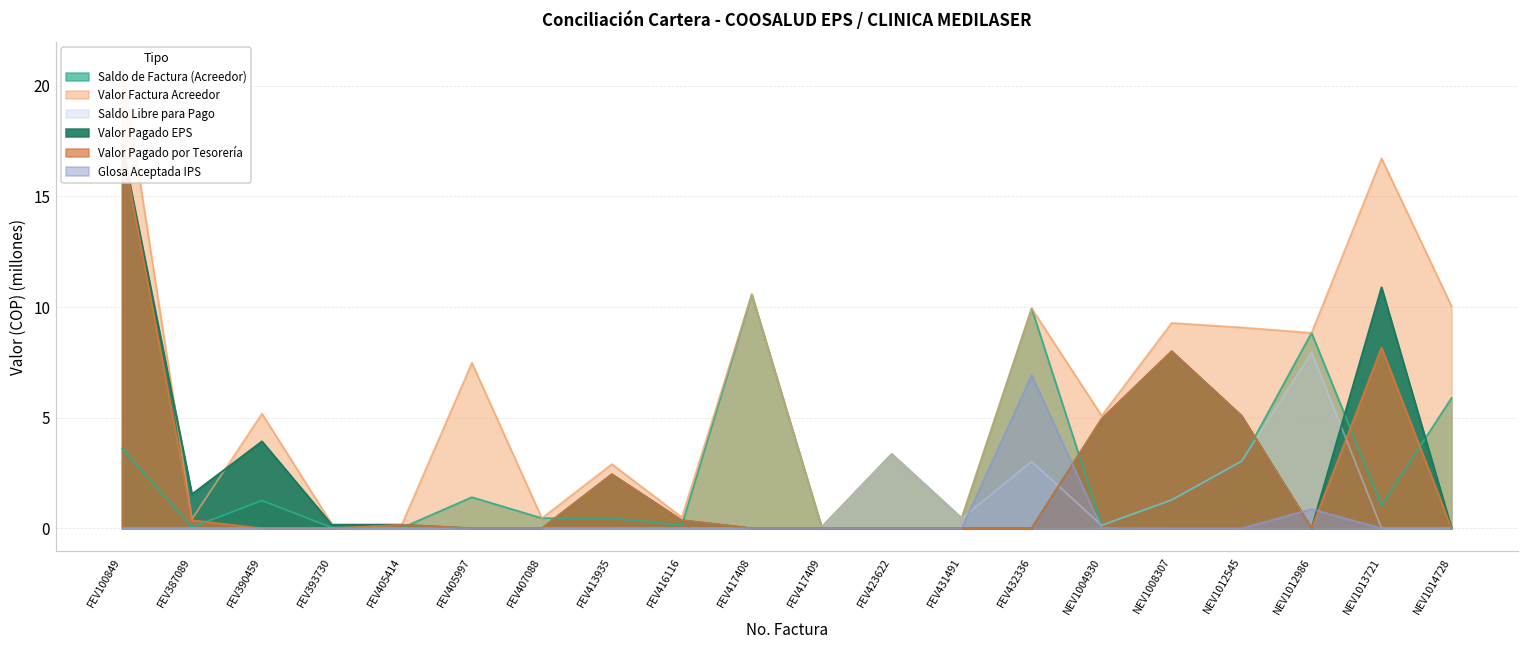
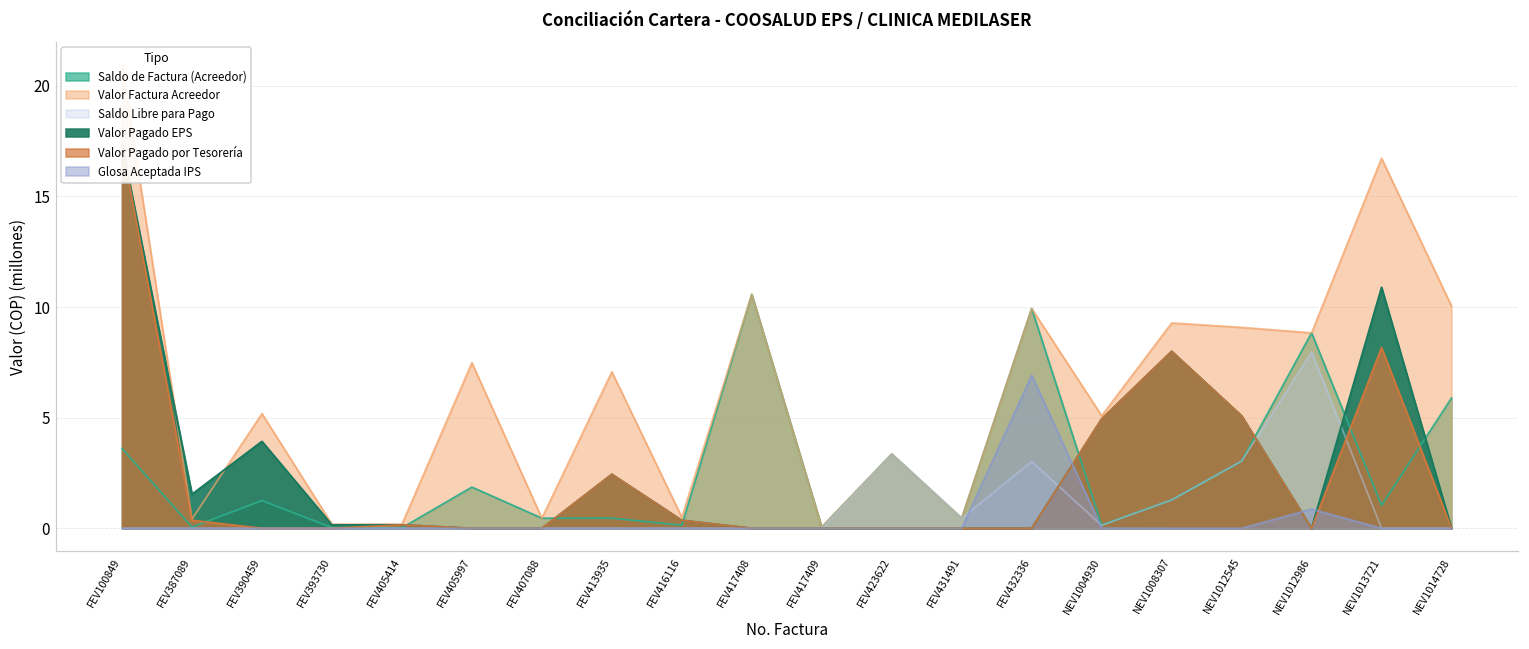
  {
    "Saldo de Factura (Acreedor)": {
      "FEV100849": 3.6,
      "FEV390459": 1.3,
-     "FEV405997": 1.4,
+     "FEV405997": 1.9,
      "FEV413935": 0.5,
      "FEV416116": 0.1,
      "NEV1013721": 1.0,
      "NEV1014728": 5.9
    },
    "Valor Factura Acreedor": {
      "FEV390459": 5.2,
      "FEV405997": 7.5,
-     "FEV413935": 2.9,
+     "FEV413935": 7.1,
      "FEV416116": 0.5,
      "NEV1004930": 5.1,
      "NEV1008307": 9.3,
      "NEV1012545": 9.1,
      "NEV1013721": 16.7,
      "NEV1014728": 10.0
    },
    "Saldo Libre para Pago": {
      "FEV432336": 3.0,
      "NEV1012986": 8.0
    },
    "Valor Pagado EPS": {
      "FEV387089": 1.5,
      "FEV390459": 3.9,
      "NEV1013721": 10.9
    },
    "Valor Pagado por Tesorería": {
      "NEV1013721": 8.2
    },
    "Glosa Aceptada IPS": {
      "FEV432336": 6.9,
      "NEV1008307": 0.0,
      "NEV1012545": 0.0,
      "NEV1012986": 0.9
    }
  }
